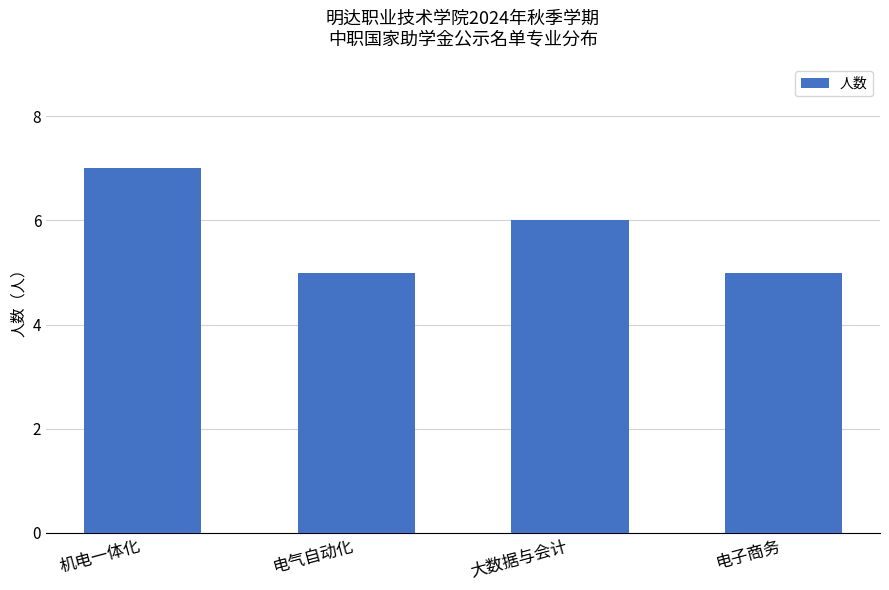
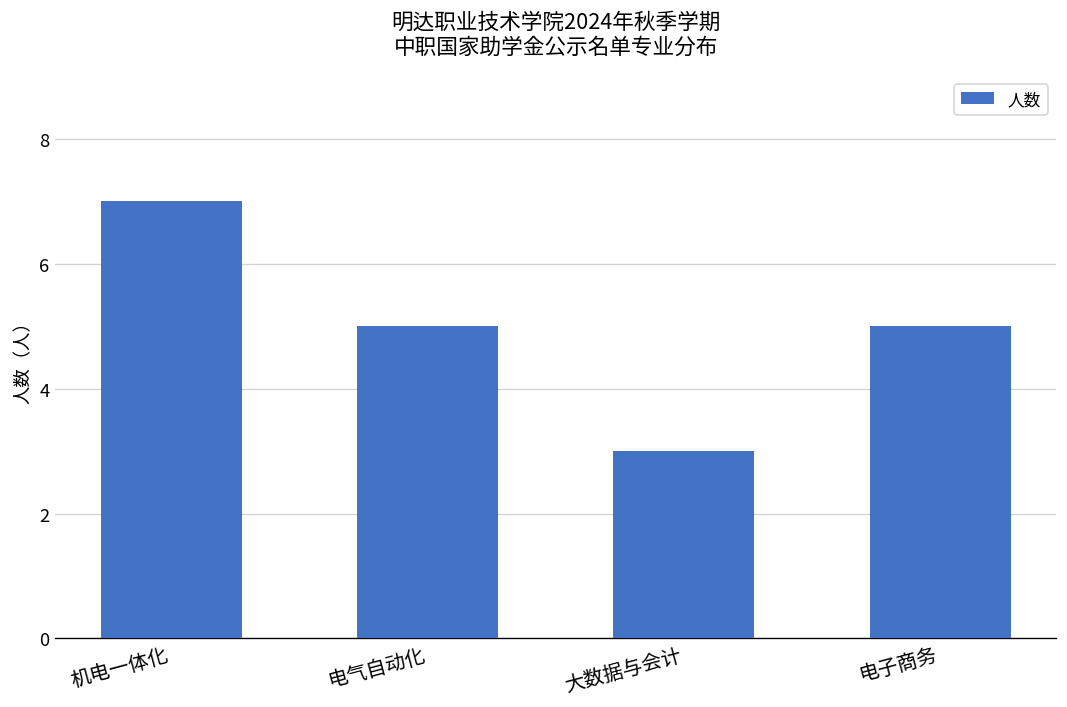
  {
    "机电一体化": 7,
    "电气自动化": 5,
-   "大数据与会计": 6,
+   "大数据与会计": 3,
    "电子商务": 5
  }
